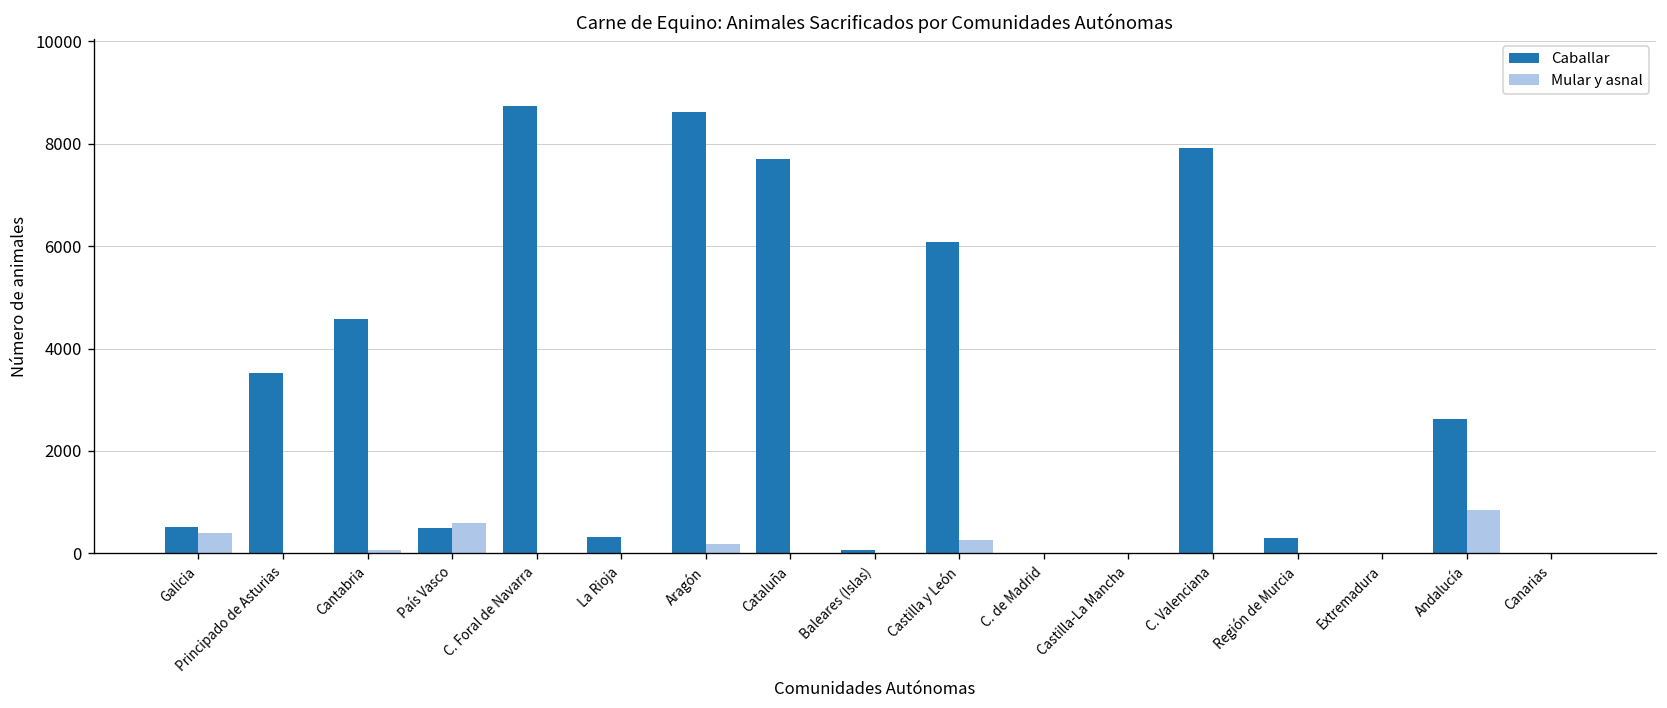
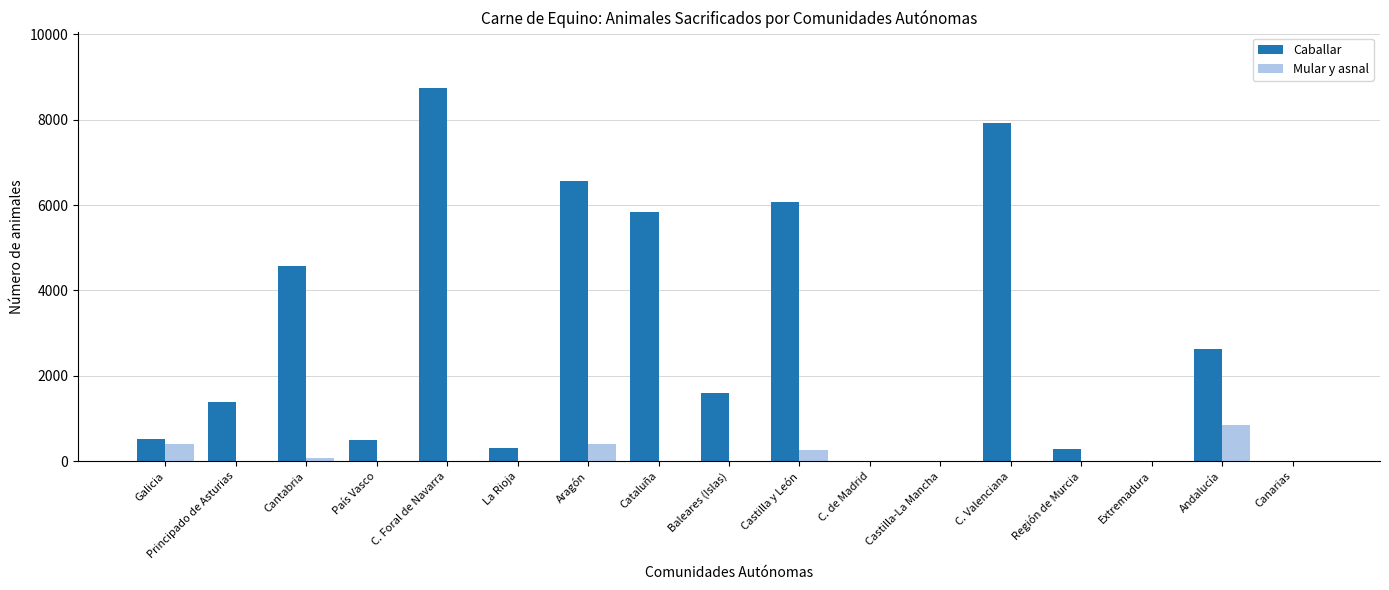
  {
    "Caballar": {
      "Galicia": 500,
-     "Principado de Asturias": 3500,
+     "Principado de Asturias": 1400,
      "Cantabria": 4600,
      "País Vasco": 500,
      "C. Foral de Navarra": 8700,
      "La Rioja": 300,
-     "Aragón": 8600,
-     "Cataluña": 7700,
-     "Baleares (Islas)": 100,
+     "Aragón": 6600,
+     "Cataluña": 5800,
+     "Baleares (Islas)": 1600,
      "Castilla y León": 6100,
      "C. de Madrid": 0,
      "Castilla-La Mancha": 0,
      "C. Valenciana": 7900,
      "Región de Murcia": 300,
      "Extremadura": 0,
      "Andalucía": 2600,
      "Canarias": 0
    },
    "Mular y asnal": {
      "Galicia": 400,
      "Principado de Asturias": 0,
      "Cantabria": 100,
-     "País Vasco": 600,
+     "País Vasco": 0,
      "C. Foral de Navarra": 0,
      "La Rioja": 0,
-     "Aragón": 200,
+     "Aragón": 400,
      "Cataluña": 0,
      "Baleares (Islas)": 0,
      "Castilla y León": 300,
      "C. de Madrid": 0,
      "Castilla-La Mancha": 0,
      "C. Valenciana": 0,
      "Región de Murcia": 0,
      "Extremadura": 0,
      "Andalucía": 900,
      "Canarias": 0
    }
  }
